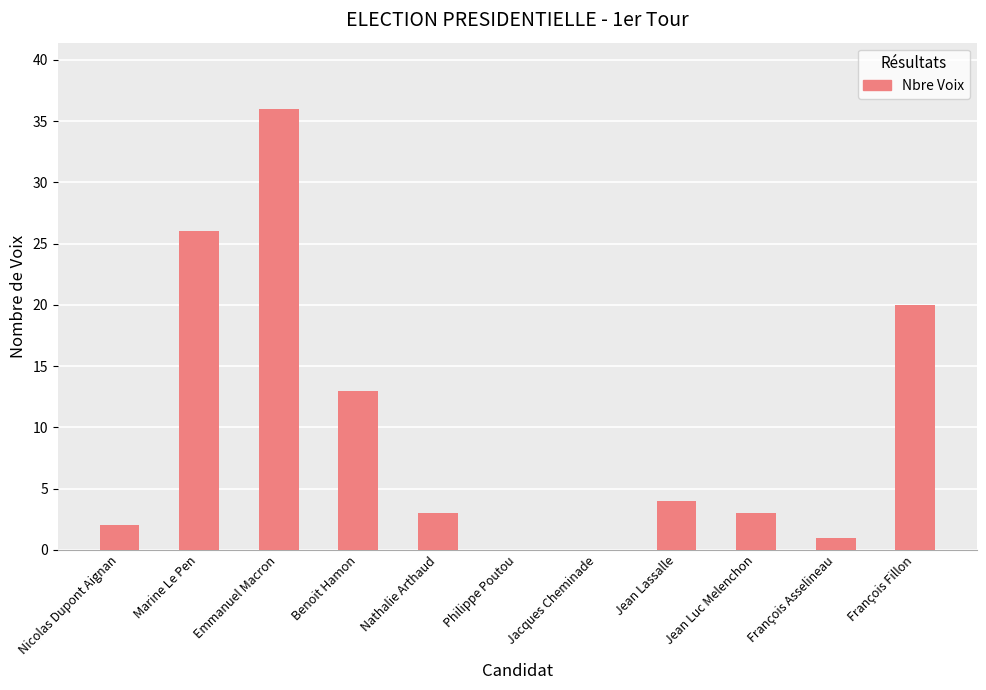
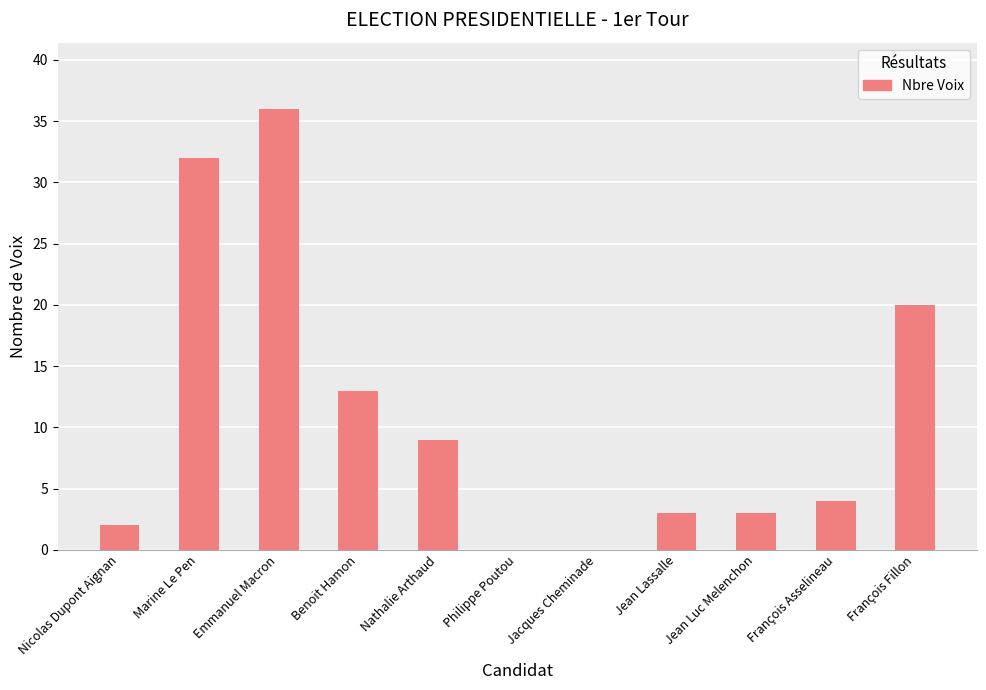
  {
    "Nicolas Dupont Aignan": 2,
-   "Marine Le Pen": 26,
+   "Marine Le Pen": 32,
    "Emmanuel Macron": 36,
    "Benoit Hamon": 13,
-   "Nathalie Arthaud": 3,
+   "Nathalie Arthaud": 9,
    "Philippe Poutou": 0,
    "Jacques Cheminade": 0,
-   "Jean Lassalle": 4,
+   "Jean Lassalle": 3,
    "Jean Luc Melenchon": 3,
-   "François Asselineau": 1,
+   "François Asselineau": 4,
    "François Fillon": 20
  }
